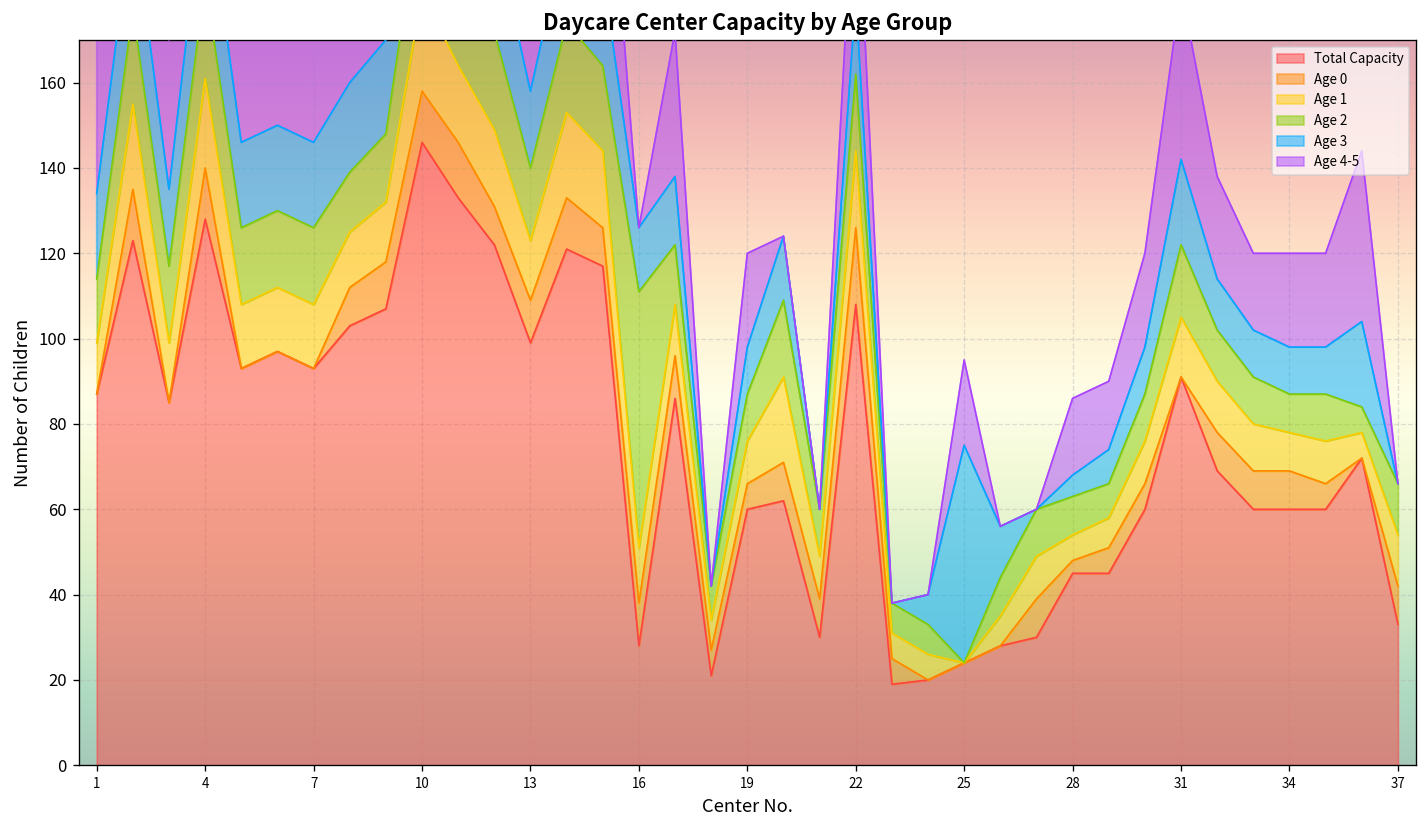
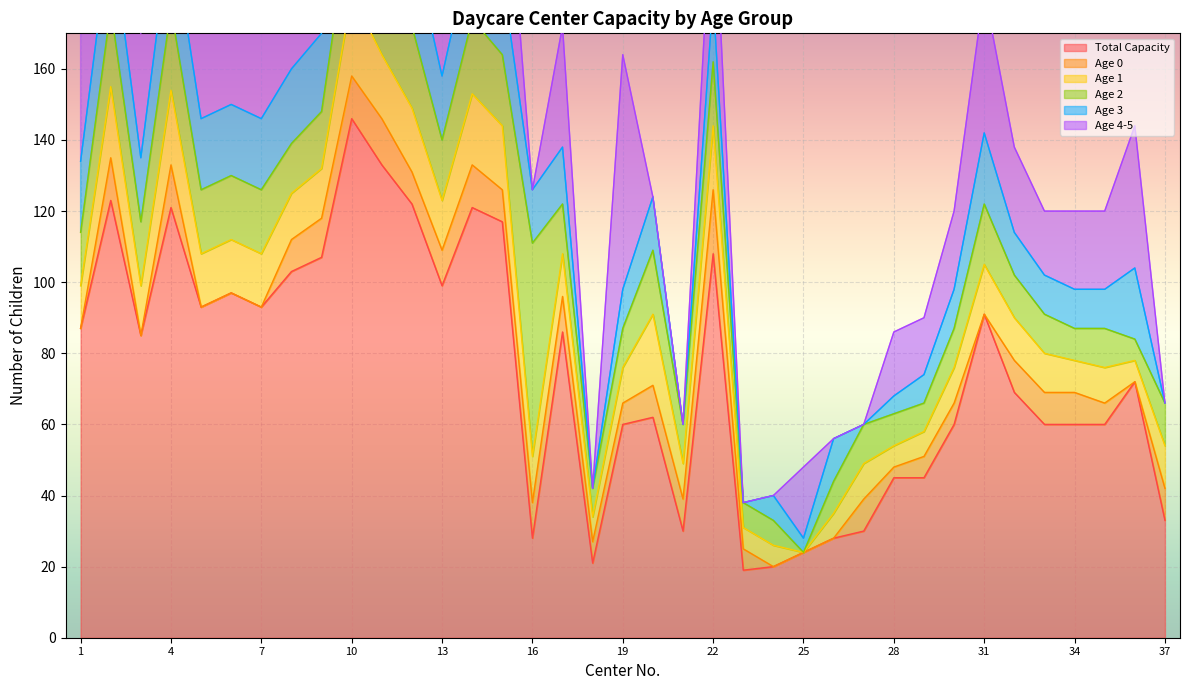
  {
    "Total Capacity": {
-     "4": 128,
+     "4": 121,
      "10": 146,
      "13": 99,
      "16": 28,
      "19": 60,
      "22": 108,
      "28": 45,
      "34": 60,
      "37": 33
    },
    "Age 2": {
      "1": 15,
      "7": 18,
      "13": 17,
      "16": 60,
      "19": 11,
      "22": 18,
      "28": 9,
      "31": 17,
      "34": 9
    },
    "Age 3": {
      "1": 20,
      "7": 20,
      "13": 18,
      "19": 11,
-     "25": 51,
+     "25": 4,
      "28": 5,
      "31": 20,
      "34": 11
    },
    "Age 4-5": {
-     "19": 22,
+     "19": 66,
      "25": 20,
      "28": 18,
      "34": 22
    }
  }
